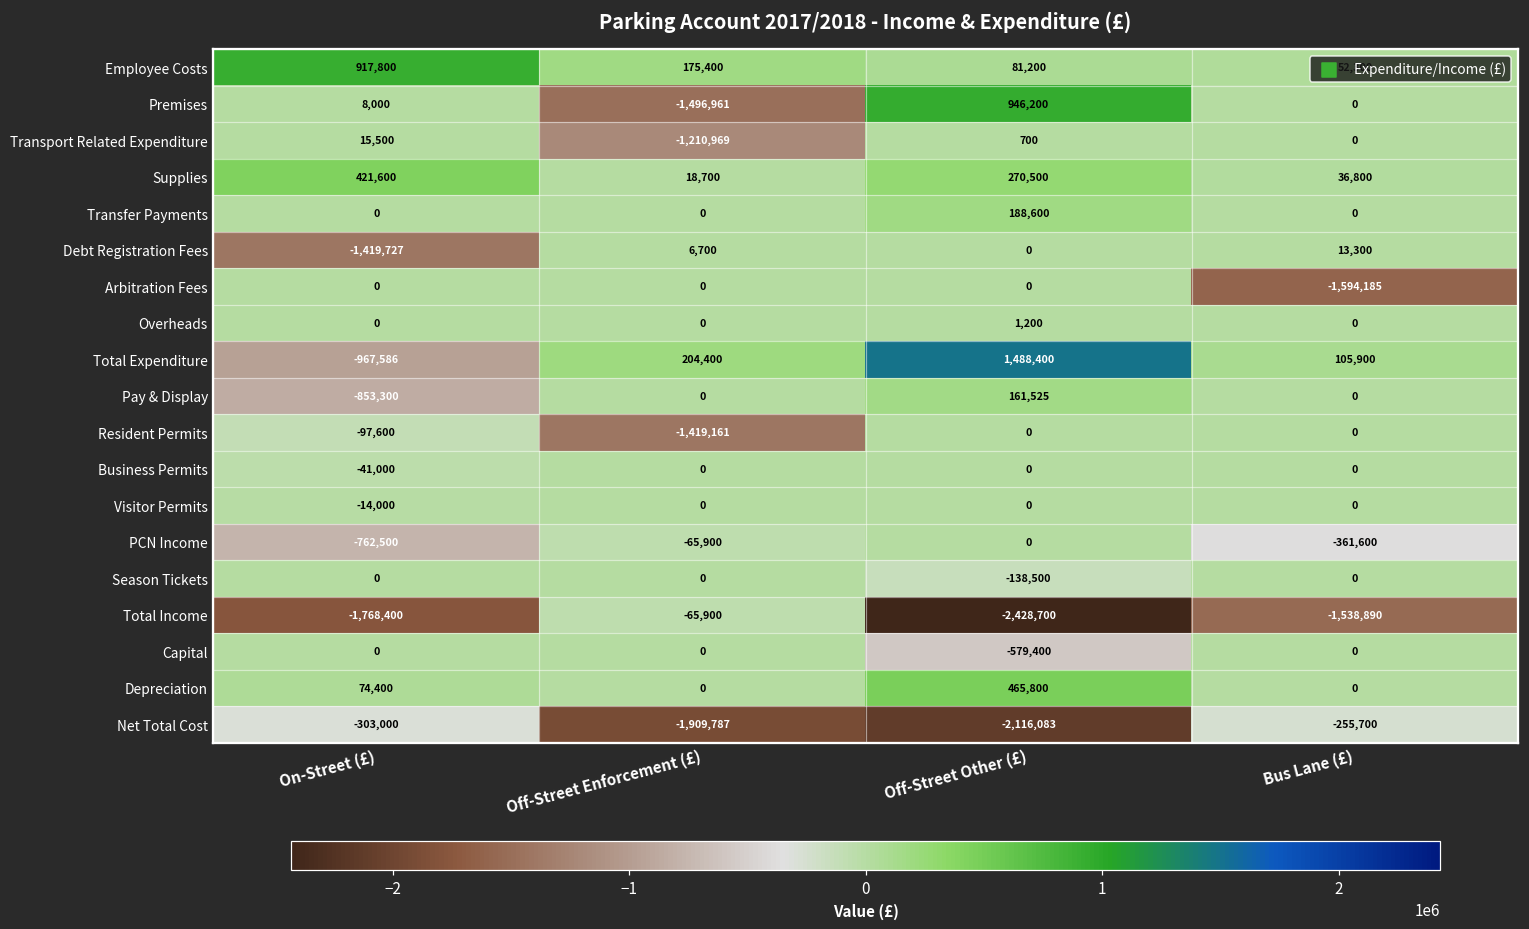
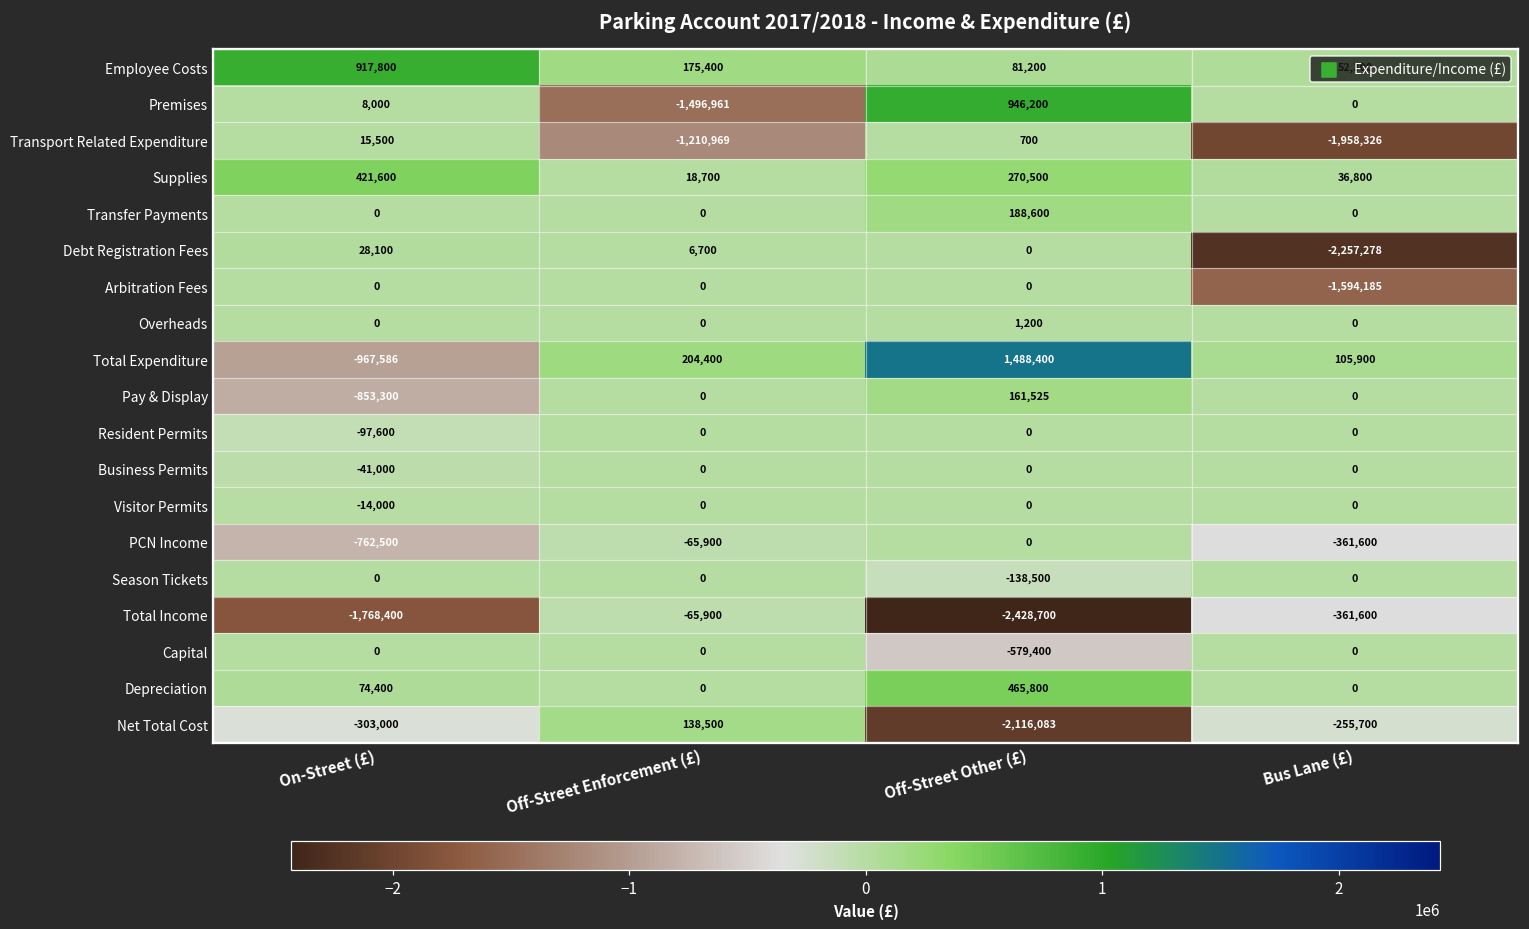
  {
    "Employee Costs": {
      "On-Street (£)": "917,800",
      "Off-Street Enforcement (£)": "175,400",
      "Off-Street Other (£)": "81,200"
    },
    "Premises": {
      "On-Street (£)": "8,000",
      "Off-Street Enforcement (£)": "-1,496,961",
      "Off-Street Other (£)": "946,200",
      "Bus Lane (£)": "0"
    },
    "Transport Related Expenditure": {
      "On-Street (£)": "15,500",
      "Off-Street Enforcement (£)": "-1,210,969",
      "Off-Street Other (£)": "700",
-     "Bus Lane (£)": "0"
+     "Bus Lane (£)": "-1,958,326"
    },
    "Supplies": {
      "On-Street (£)": "421,600",
      "Off-Street Enforcement (£)": "18,700",
      "Off-Street Other (£)": "270,500",
      "Bus Lane (£)": "36,800"
    },
    "Transfer Payments": {
      "On-Street (£)": "0",
      "Off-Street Enforcement (£)": "0",
      "Off-Street Other (£)": "188,600",
      "Bus Lane (£)": "0"
    },
    "Debt Registration Fees": {
-     "On-Street (£)": "-1,419,727",
+     "On-Street (£)": "28,100",
      "Off-Street Enforcement (£)": "6,700",
      "Off-Street Other (£)": "0",
-     "Bus Lane (£)": "13,300"
+     "Bus Lane (£)": "-2,257,278"
    },
    "Arbitration Fees": {
      "On-Street (£)": "0",
      "Off-Street Enforcement (£)": "0",
      "Off-Street Other (£)": "0",
      "Bus Lane (£)": "-1,594,185"
    },
    "Overheads": {
      "On-Street (£)": "0",
      "Off-Street Enforcement (£)": "0",
      "Off-Street Other (£)": "1,200",
      "Bus Lane (£)": "0"
    },
    "Total Expenditure": {
      "On-Street (£)": "-967,586",
      "Off-Street Enforcement (£)": "204,400",
      "Off-Street Other (£)": "1,488,400",
      "Bus Lane (£)": "105,900"
    },
    "Pay & Display": {
      "On-Street (£)": "-853,300",
      "Off-Street Enforcement (£)": "0",
      "Off-Street Other (£)": "161,525",
      "Bus Lane (£)": "0"
    },
    "Resident Permits": {
      "On-Street (£)": "-97,600",
-     "Off-Street Enforcement (£)": "-1,419,161",
+     "Off-Street Enforcement (£)": "0",
      "Off-Street Other (£)": "0",
      "Bus Lane (£)": "0"
    },
    "Business Permits": {
      "On-Street (£)": "-41,000",
      "Off-Street Enforcement (£)": "0",
      "Off-Street Other (£)": "0",
      "Bus Lane (£)": "0"
    },
    "Visitor Permits": {
      "On-Street (£)": "-14,000",
      "Off-Street Enforcement (£)": "0",
      "Off-Street Other (£)": "0",
      "Bus Lane (£)": "0"
    },
    "PCN Income": {
      "On-Street (£)": "-762,500",
      "Off-Street Enforcement (£)": "-65,900",
      "Off-Street Other (£)": "0",
      "Bus Lane (£)": "-361,600"
    },
    "Season Tickets": {
      "On-Street (£)": "0",
      "Off-Street Enforcement (£)": "0",
      "Off-Street Other (£)": "-138,500",
      "Bus Lane (£)": "0"
    },
    "Total Income": {
      "On-Street (£)": "-1,768,400",
      "Off-Street Enforcement (£)": "-65,900",
      "Off-Street Other (£)": "-2,428,700",
-     "Bus Lane (£)": "-1,538,890"
+     "Bus Lane (£)": "-361,600"
    },
    "Capital": {
      "On-Street (£)": "0",
      "Off-Street Enforcement (£)": "0",
      "Off-Street Other (£)": "-579,400",
      "Bus Lane (£)": "0"
    },
    "Depreciation": {
      "On-Street (£)": "74,400",
      "Off-Street Enforcement (£)": "0",
      "Off-Street Other (£)": "465,800",
      "Bus Lane (£)": "0"
    },
    "Net Total Cost": {
      "On-Street (£)": "-303,000",
-     "Off-Street Enforcement (£)": "-1,909,787",
+     "Off-Street Enforcement (£)": "138,500",
      "Off-Street Other (£)": "-2,116,083",
      "Bus Lane (£)": "-255,700"
    }
  }
